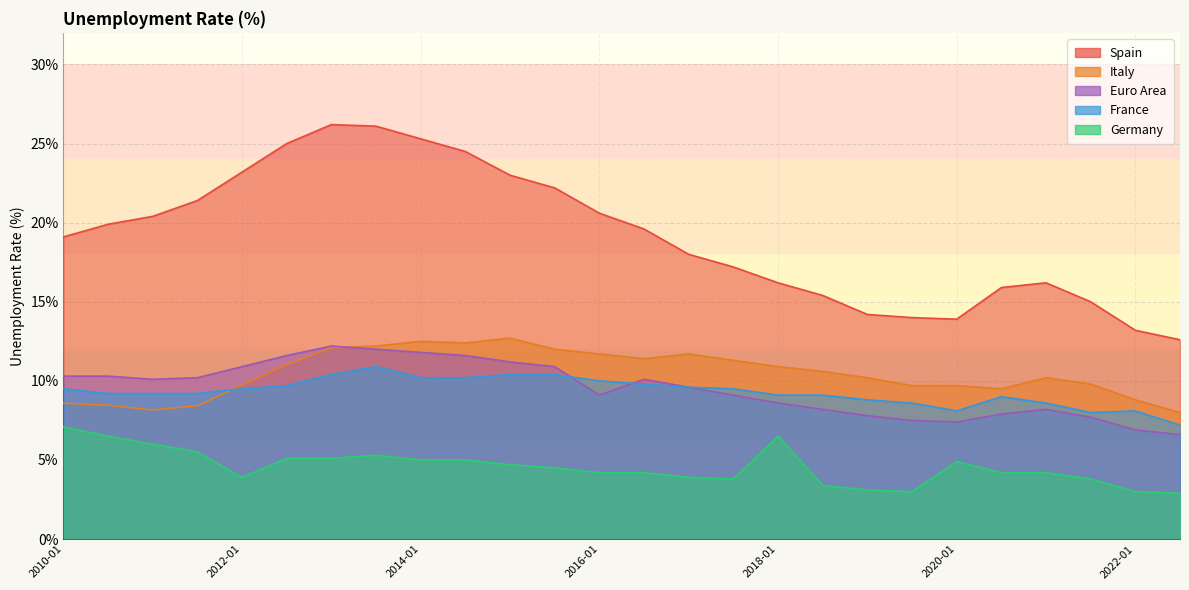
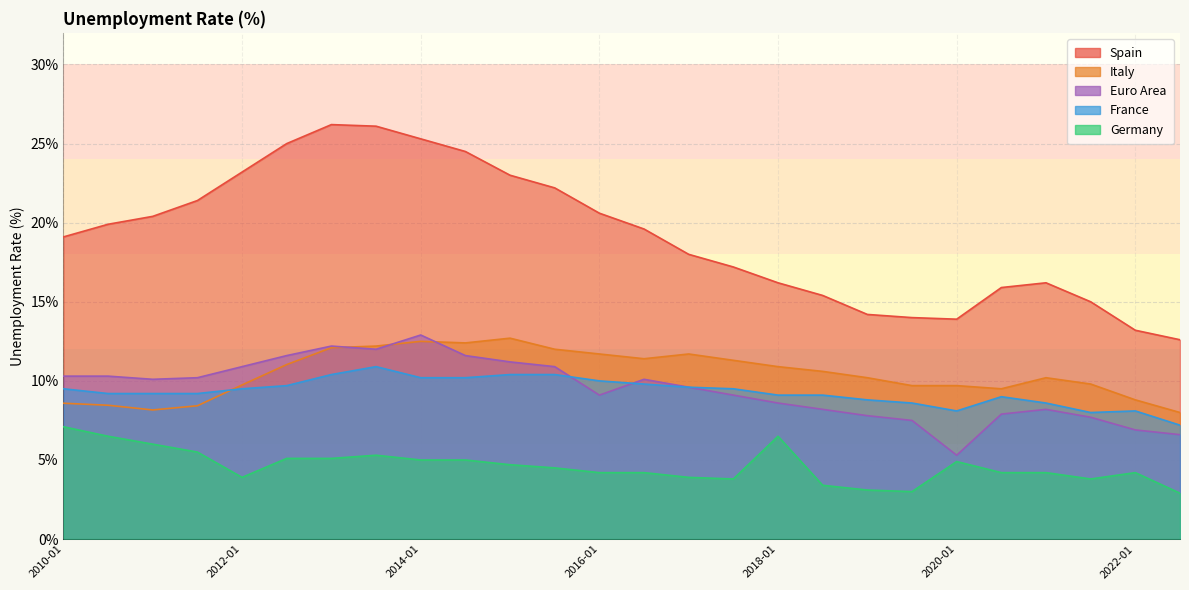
  {
    "Euro Area": {
      "2010-01": "10.3%",
      "2012-01": "10.9%",
-     "2014-01": "11.8%",
+     "2014-01": "12.9%",
      "2016-01": "9.1%",
      "2018-01": "8.6%",
-     "2020-01": "7.4%",
+     "2020-01": "5.3%",
      "2022-01": "6.9%"
    },
    "France": {
      "2010-01": "9.5%",
      "2012-01": "9.5%",
      "2014-01": "10.2%",
      "2016-01": "10.0%",
      "2018-01": "9.1%",
      "2020-01": "8.1%",
      "2022-01": "8.1%"
    },
    "Germany": {
      "2010-01": "7.1%",
      "2012-01": "3.9%",
      "2014-01": "5.0%",
      "2016-01": "4.2%",
      "2018-01": "6.5%",
      "2020-01": "4.9%",
-     "2022-01": "3.0%"
+     "2022-01": "4.2%"
    }
  }
